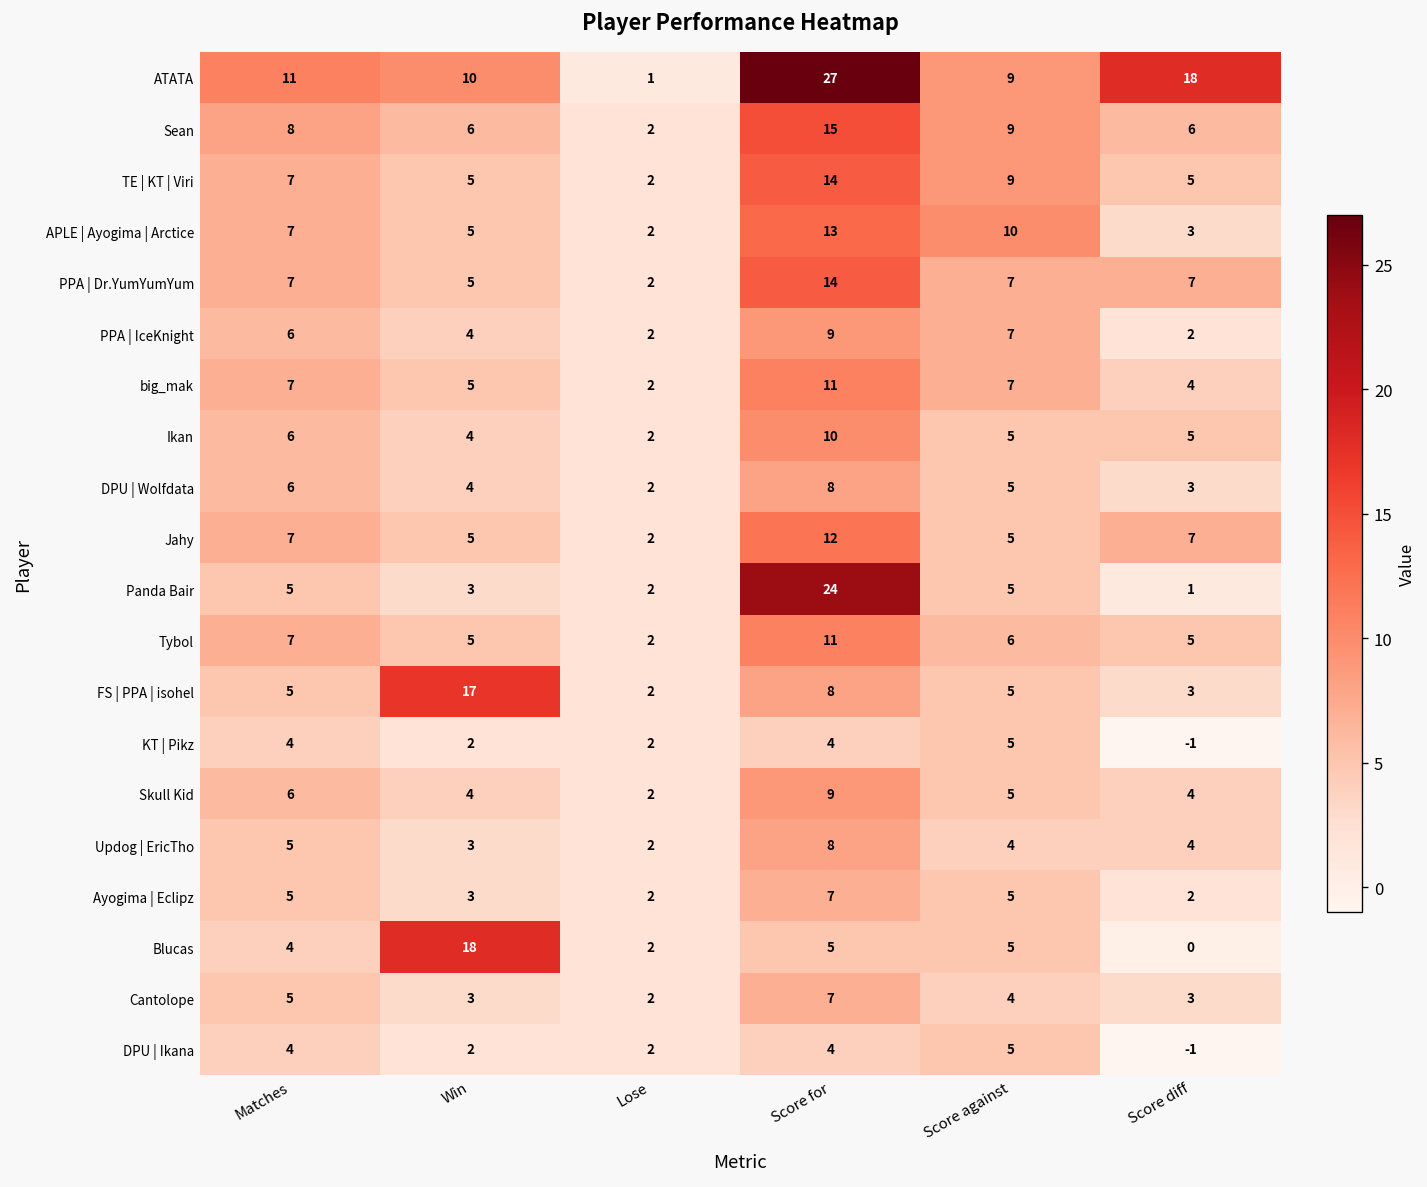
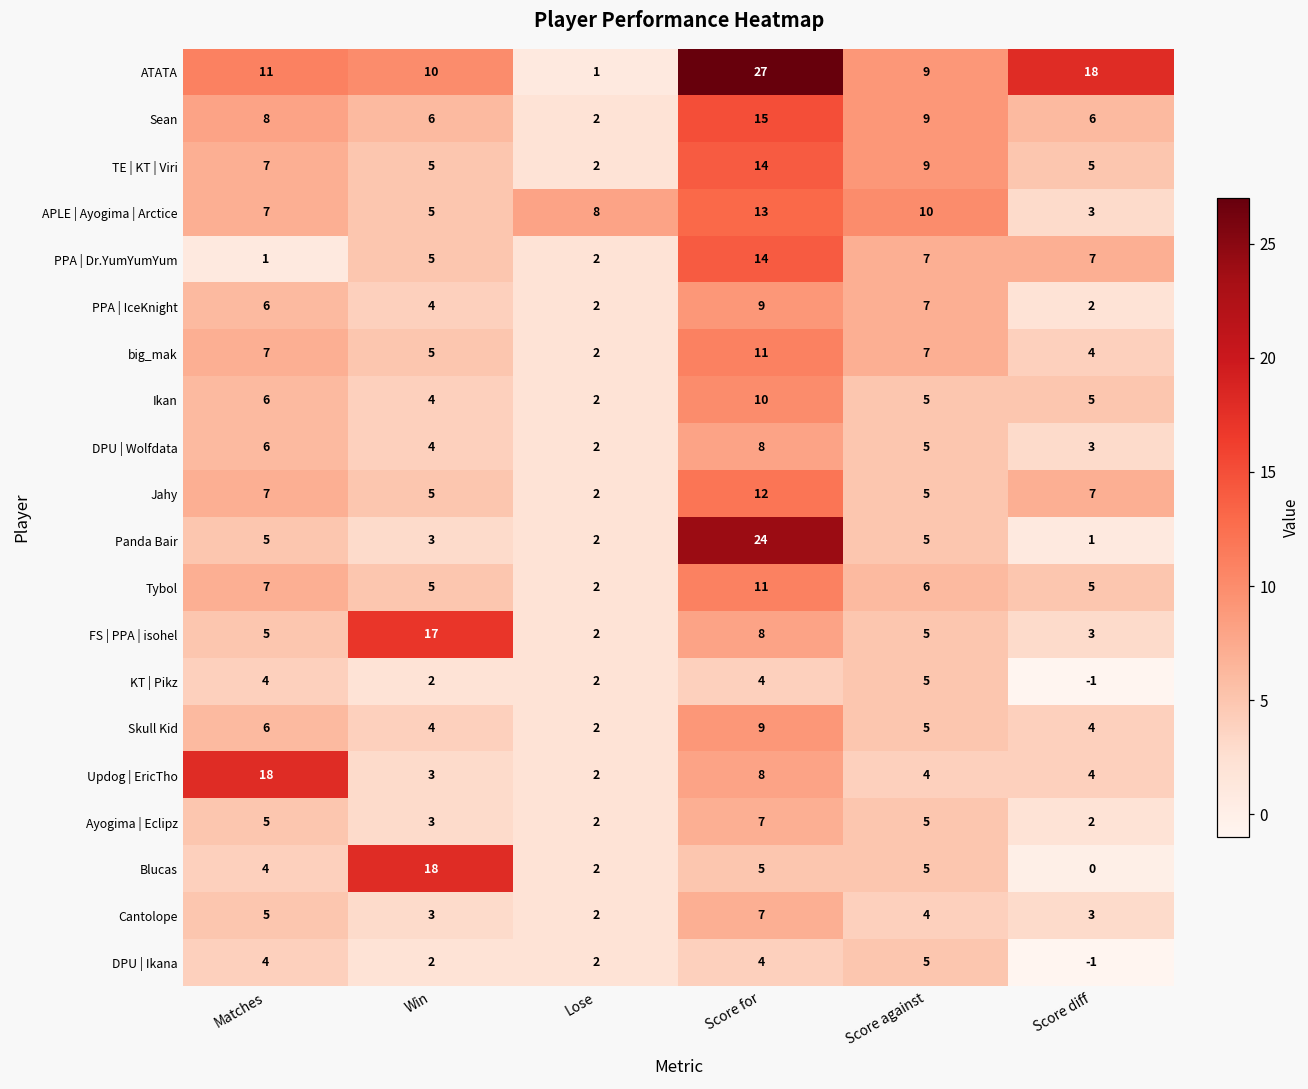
  {
    "ATATA": {
      "Matches": 11,
      "Win": 10,
      "Lose": 1,
      "Score for": 27,
      "Score against": 9,
      "Score diff": 18
    },
    "Sean": {
      "Matches": 8,
      "Win": 6,
      "Lose": 2,
      "Score for": 15,
      "Score against": 9,
      "Score diff": 6
    },
    "TE | KT | Viri": {
      "Matches": 7,
      "Win": 5,
      "Lose": 2,
      "Score for": 14,
      "Score against": 9,
      "Score diff": 5
    },
    "APLE | Ayogima | Arctice": {
      "Matches": 7,
      "Win": 5,
-     "Lose": 2,
+     "Lose": 8,
      "Score for": 13,
      "Score against": 10,
      "Score diff": 3
    },
    "PPA | Dr.YumYumYum": {
-     "Matches": 7,
+     "Matches": 1,
      "Win": 5,
      "Lose": 2,
      "Score for": 14,
      "Score against": 7,
      "Score diff": 7
    },
    "PPA | IceKnight": {
      "Matches": 6,
      "Win": 4,
      "Lose": 2,
      "Score for": 9,
      "Score against": 7,
      "Score diff": 2
    },
    "big_mak": {
      "Matches": 7,
      "Win": 5,
      "Lose": 2,
      "Score for": 11,
      "Score against": 7,
      "Score diff": 4
    },
    "Ikan": {
      "Matches": 6,
      "Win": 4,
      "Lose": 2,
      "Score for": 10,
      "Score against": 5,
      "Score diff": 5
    },
    "DPU | Wolfdata": {
      "Matches": 6,
      "Win": 4,
      "Lose": 2,
      "Score for": 8,
      "Score against": 5,
      "Score diff": 3
    },
    "Jahy": {
      "Matches": 7,
      "Win": 5,
      "Lose": 2,
      "Score for": 12,
      "Score against": 5,
      "Score diff": 7
    },
    "Panda Bair": {
      "Matches": 5,
      "Win": 3,
      "Lose": 2,
      "Score for": 24,
      "Score against": 5,
      "Score diff": 1
    },
    "Tybol": {
      "Matches": 7,
      "Win": 5,
      "Lose": 2,
      "Score for": 11,
      "Score against": 6,
      "Score diff": 5
    },
    "FS | PPA | isohel": {
      "Matches": 5,
      "Win": 17,
      "Lose": 2,
      "Score for": 8,
      "Score against": 5,
      "Score diff": 3
    },
    "KT | Pikz": {
      "Matches": 4,
      "Win": 2,
      "Lose": 2,
      "Score for": 4,
      "Score against": 5,
      "Score diff": -1
    },
    "Skull Kid": {
      "Matches": 6,
      "Win": 4,
      "Lose": 2,
      "Score for": 9,
      "Score against": 5,
      "Score diff": 4
    },
    "Updog | EricTho": {
-     "Matches": 5,
+     "Matches": 18,
      "Win": 3,
      "Lose": 2,
      "Score for": 8,
      "Score against": 4,
      "Score diff": 4
    },
    "Ayogima | Eclipz": {
      "Matches": 5,
      "Win": 3,
      "Lose": 2,
      "Score for": 7,
      "Score against": 5,
      "Score diff": 2
    },
    "Blucas": {
      "Matches": 4,
      "Win": 18,
      "Lose": 2,
      "Score for": 5,
      "Score against": 5,
      "Score diff": 0
    },
    "Cantolope": {
      "Matches": 5,
      "Win": 3,
      "Lose": 2,
      "Score for": 7,
      "Score against": 4,
      "Score diff": 3
    },
    "DPU | Ikana": {
      "Matches": 4,
      "Win": 2,
      "Lose": 2,
      "Score for": 4,
      "Score against": 5,
      "Score diff": -1
    }
  }
